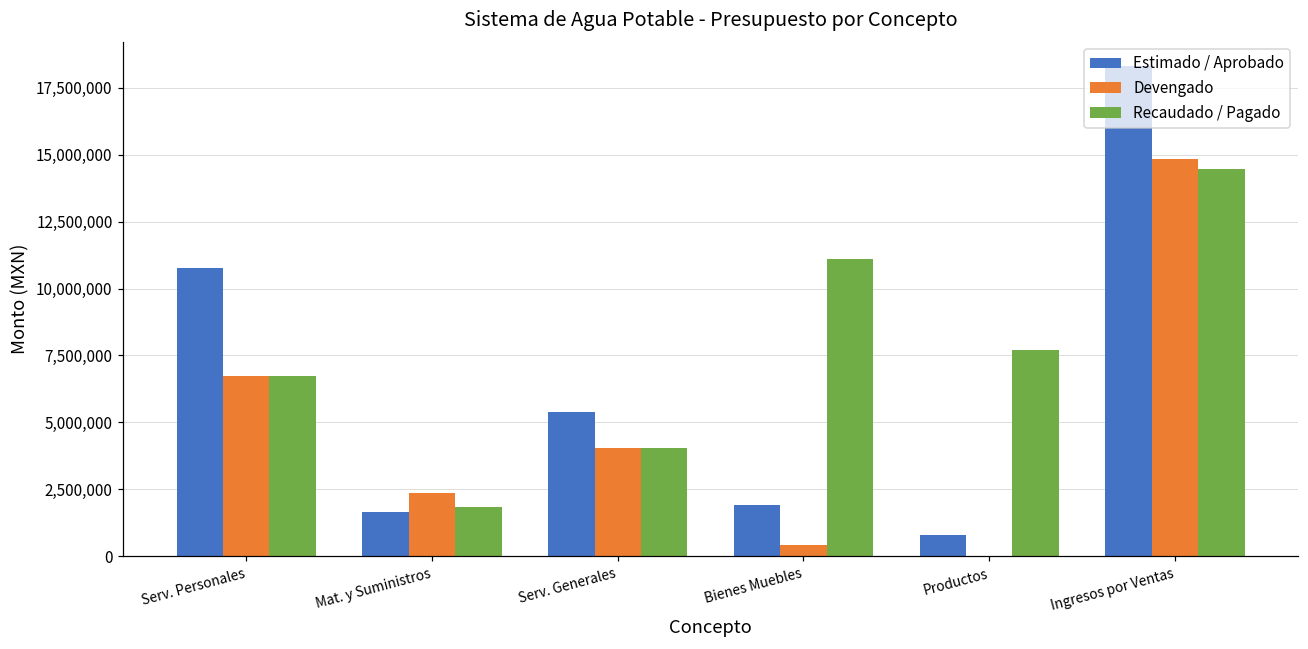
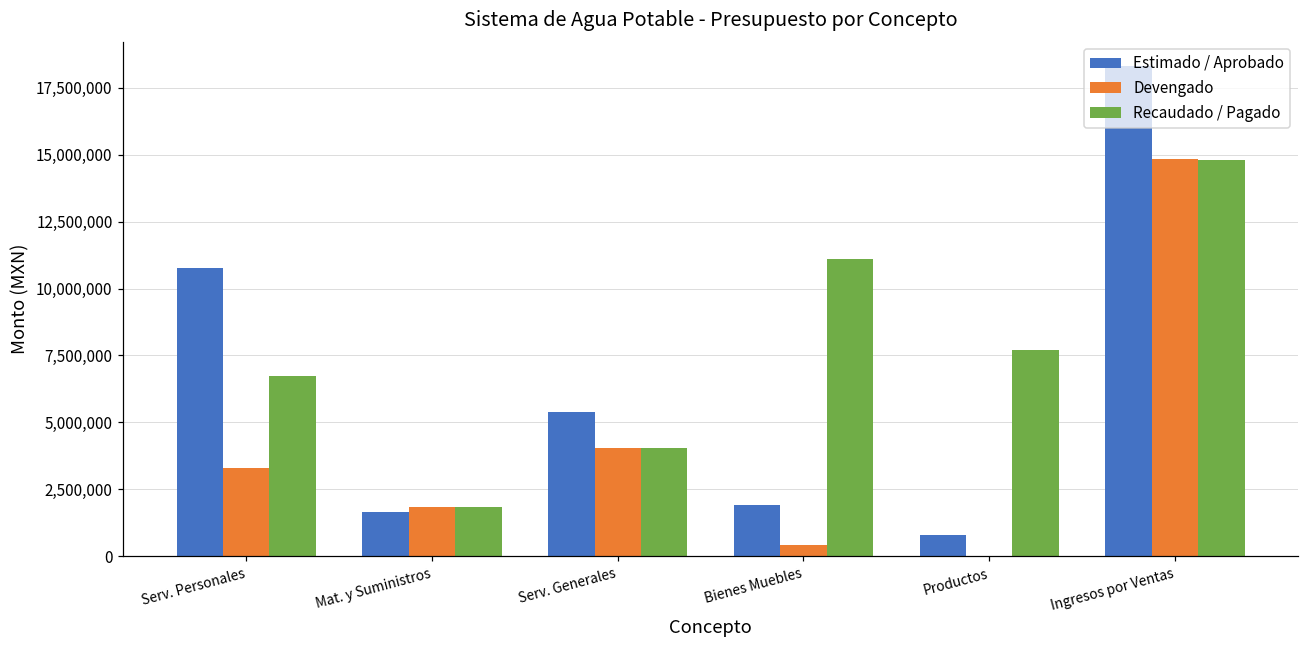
  {
    "Estimado / Aprobado": {
      "Serv. Personales": "10,800,000",
      "Mat. y Suministros": "1,700,000",
      "Serv. Generales": "5,400,000",
      "Bienes Muebles": "1,900,000",
      "Productos": "800,000"
    },
    "Devengado": {
-     "Serv. Personales": "6,700,000",
-     "Mat. y Suministros": "2,300,000",
+     "Serv. Personales": "3,300,000",
+     "Mat. y Suministros": "1,800,000",
      "Serv. Generales": "4,100,000",
      "Bienes Muebles": "400,000",
      "Ingresos por Ventas": "14,900,000"
    },
    "Recaudado / Pagado": {
      "Serv. Personales": "6,700,000",
      "Mat. y Suministros": "1,800,000",
      "Serv. Generales": "4,100,000",
      "Bienes Muebles": "11,100,000",
      "Productos": "7,700,000",
-     "Ingresos por Ventas": "14,500,000"
+     "Ingresos por Ventas": "14,800,000"
    }
  }
